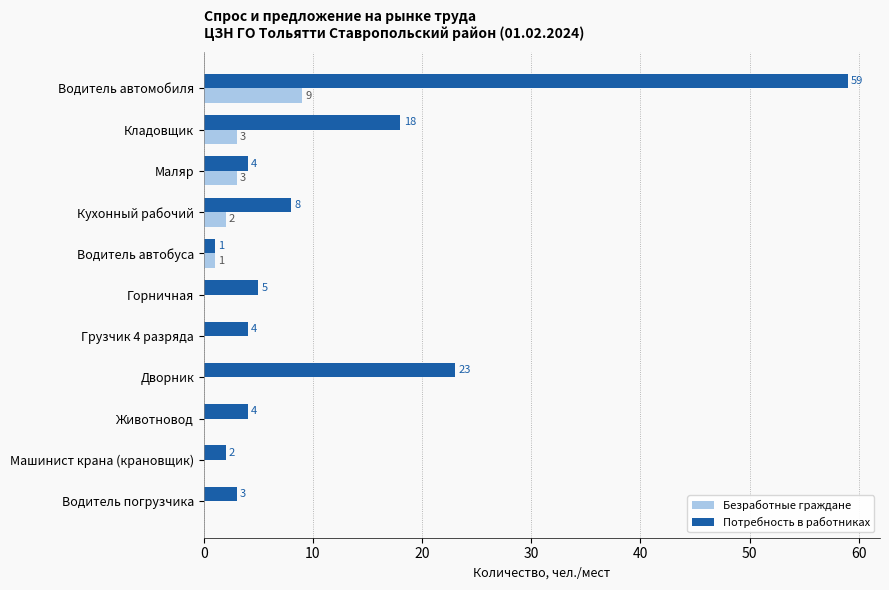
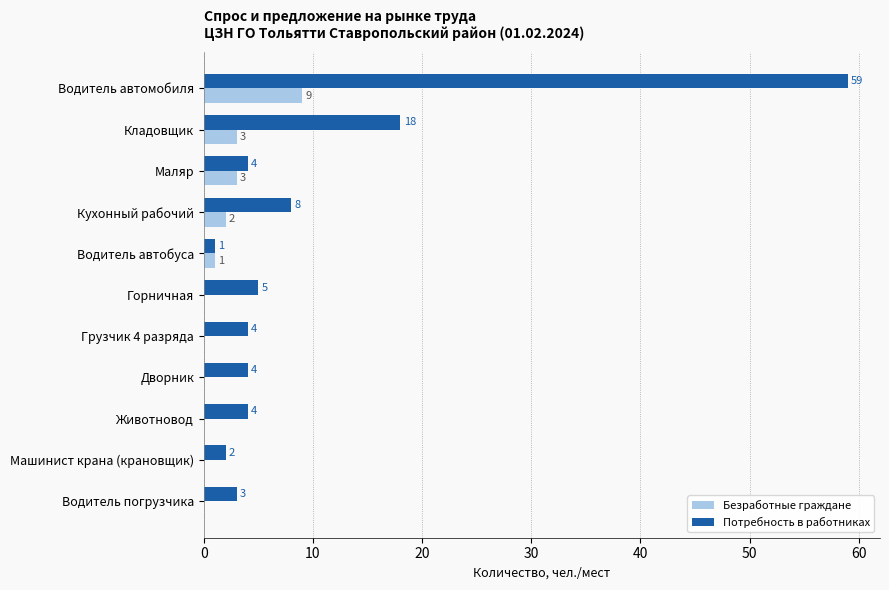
  {
    "Безработные граждане": {
      "Водитель автомобиля": 9,
      "Кладовщик": 3,
      "Маляр": 3,
      "Кухонный рабочий": 2,
      "Водитель автобуса": 1
    },
    "Потребность в работниках": {
      "Водитель автомобиля": 59,
      "Кладовщик": 18,
      "Маляр": 4,
      "Кухонный рабочий": 8,
      "Водитель автобуса": 1,
      "Горничная": 5,
      "Грузчик 4 разряда": 4,
-     "Дворник": 23,
+     "Дворник": 4,
      "Животновод": 4,
      "Машинист крана (крановщик)": 2,
      "Водитель погрузчика": 3
    }
  }
